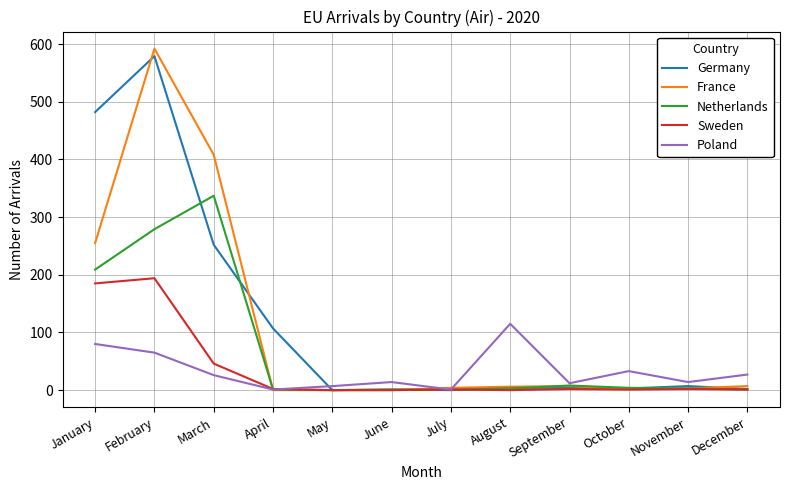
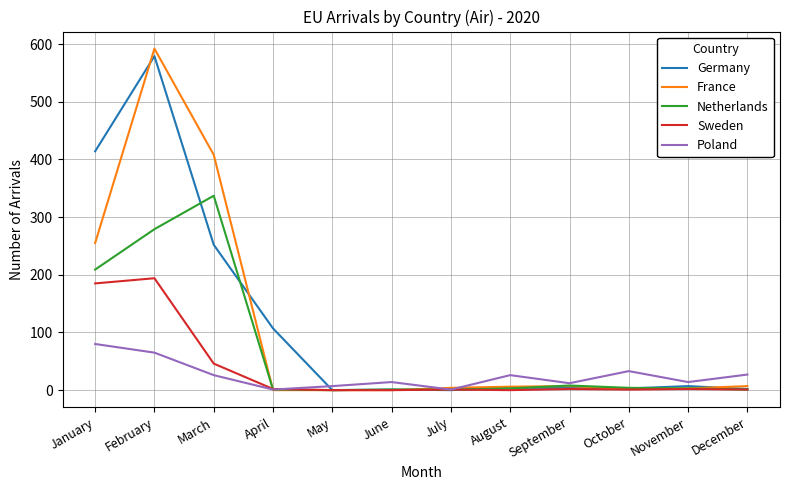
  {
    "Germany": {
-     "January": 480,
+     "January": 410,
      "February": 580,
      "March": 250,
      "April": 110
    },
    "France": {
      "January": 260,
      "February": 590,
      "March": 410,
      "December": 10
    },
    "Netherlands": {
      "January": 210,
      "February": 280,
      "March": 340
    },
    "Sweden": {
      "January": 190,
      "February": 190,
      "March": 50
    },
    "Poland": {
      "January": 80,
      "February": 70,
      "March": 30,
      "May": 10,
      "June": 10,
-     "August": 120,
+     "August": 30,
      "October": 30,
      "November": 10,
      "December": 30
    }
  }
